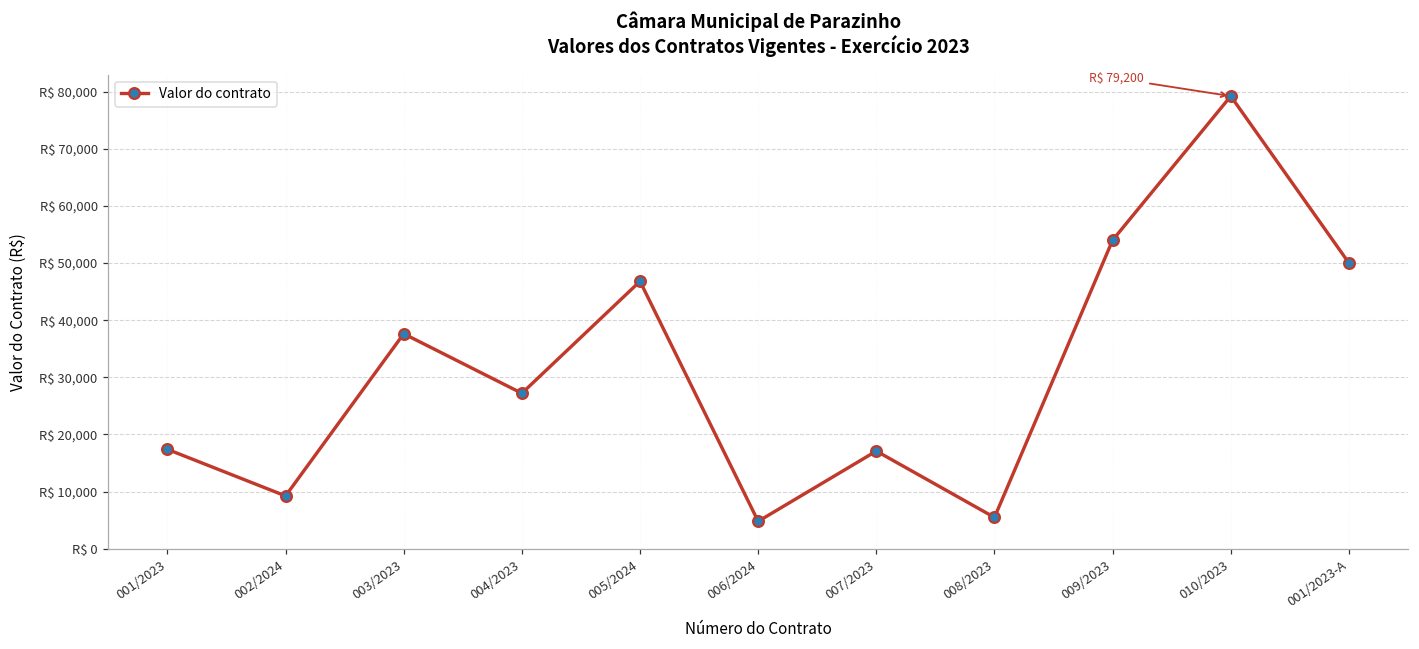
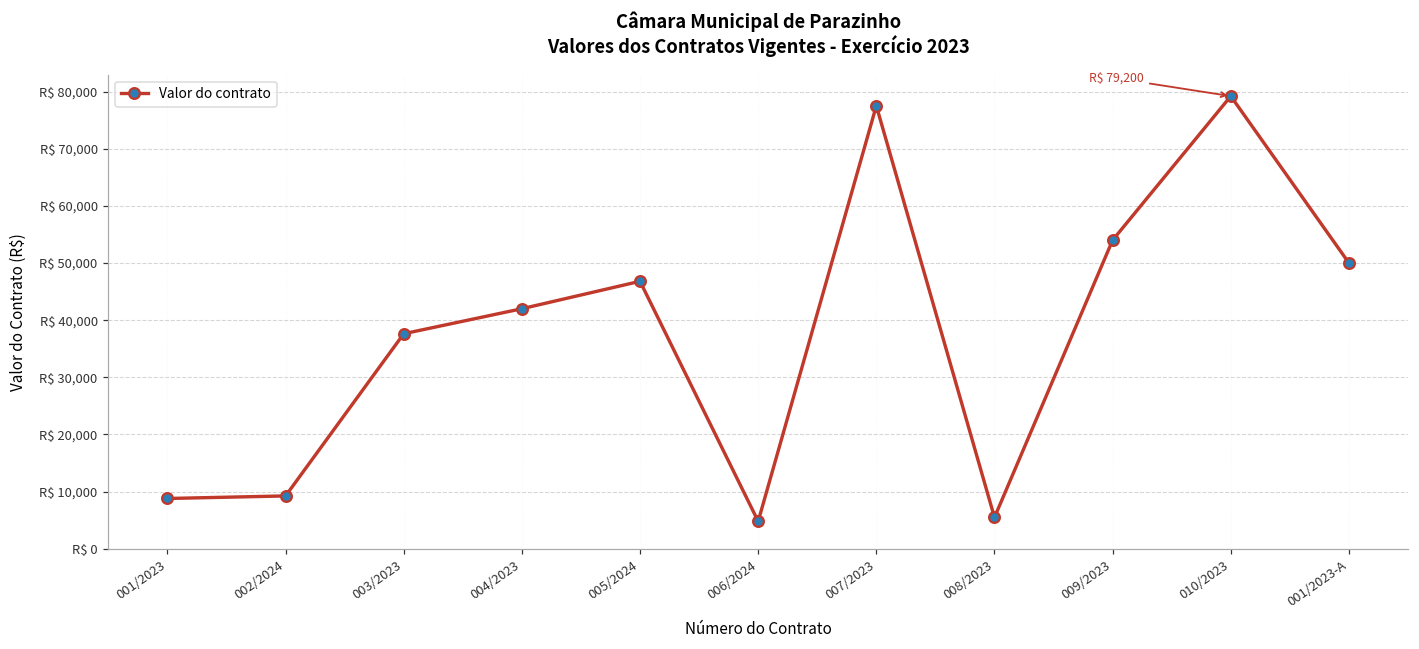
  {
-   "001/2023": "R$ 17,000",
+   "001/2023": "R$ 9,000",
    "002/2024": "R$ 9,000",
    "003/2023": "R$ 38,000",
-   "004/2023": "R$ 27,000",
+   "004/2023": "R$ 42,000",
    "005/2024": "R$ 47,000",
    "006/2024": "R$ 5,000",
-   "007/2023": "R$ 17,000",
+   "007/2023": "R$ 78,000",
    "008/2023": "R$ 5,000",
    "009/2023": "R$ 54,000",
    "001/2023-A": "R$ 50,000"
  }
